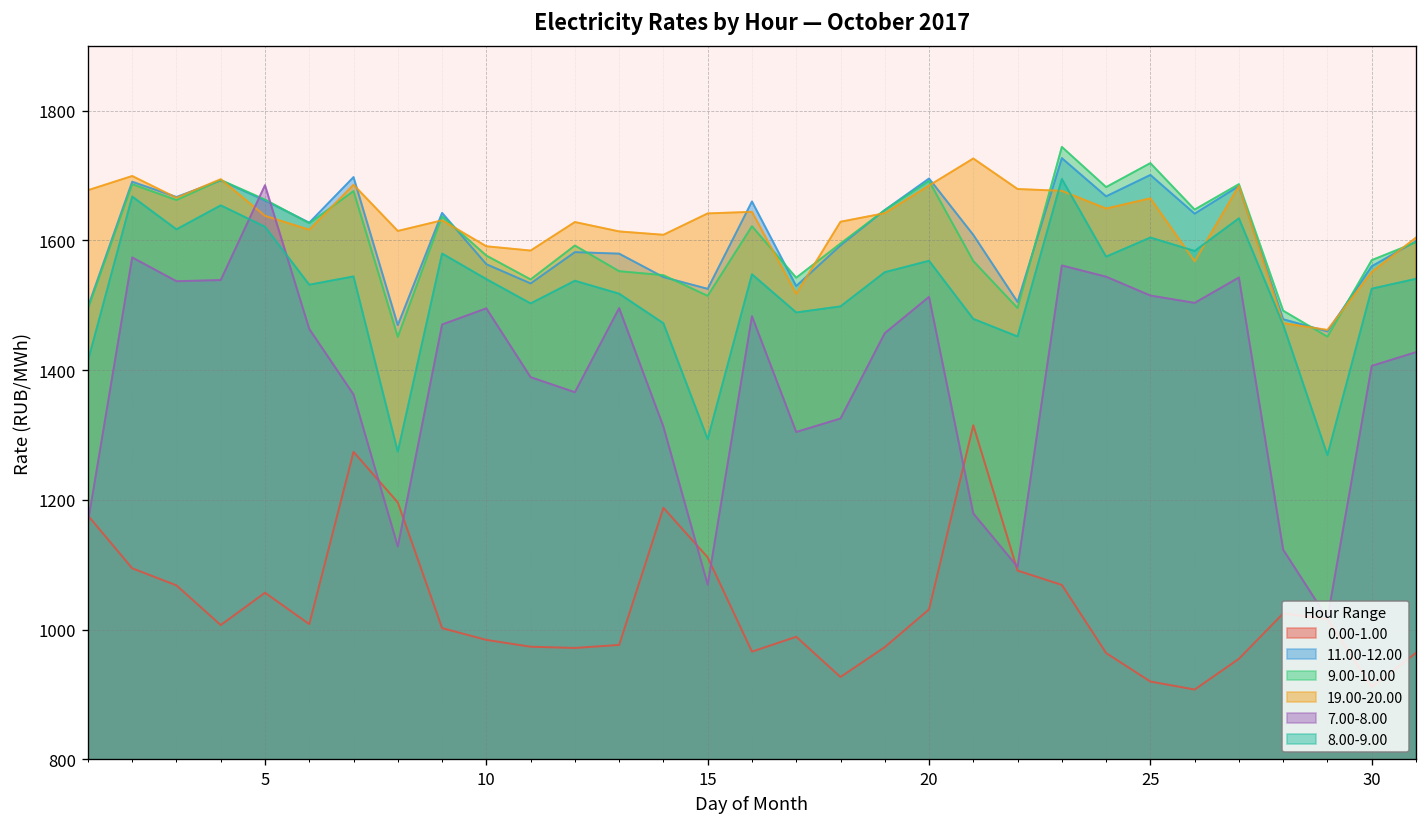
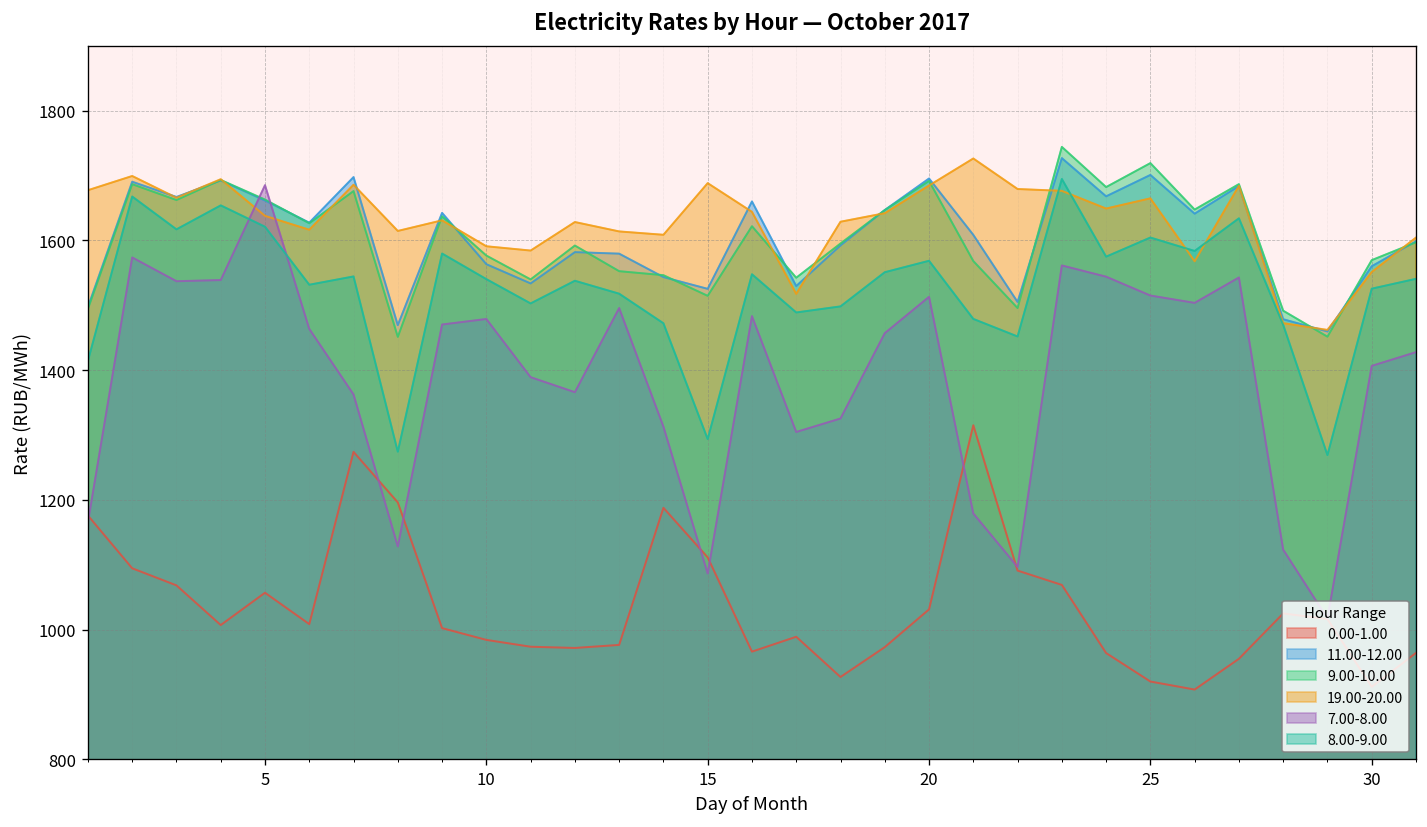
  {
    "0.00-1.00": {
      "5": 1060,
      "10": 980,
      "15": 1110,
      "20": 1030,
      "25": 920
    },
    "19.00-20.00": {
      "5": 1640,
      "10": 1590,
-     "15": 1640,
+     "15": 1690,
      "20": 1680,
      "25": 1660,
      "30": 1550
    },
    "7.00-8.00": {
      "5": 1680,
-     "10": 1500,
-     "15": 1070,
+     "10": 1480,
+     "15": 1090,
      "20": 1510,
      "25": 1510,
      "30": 1410
    }
  }
